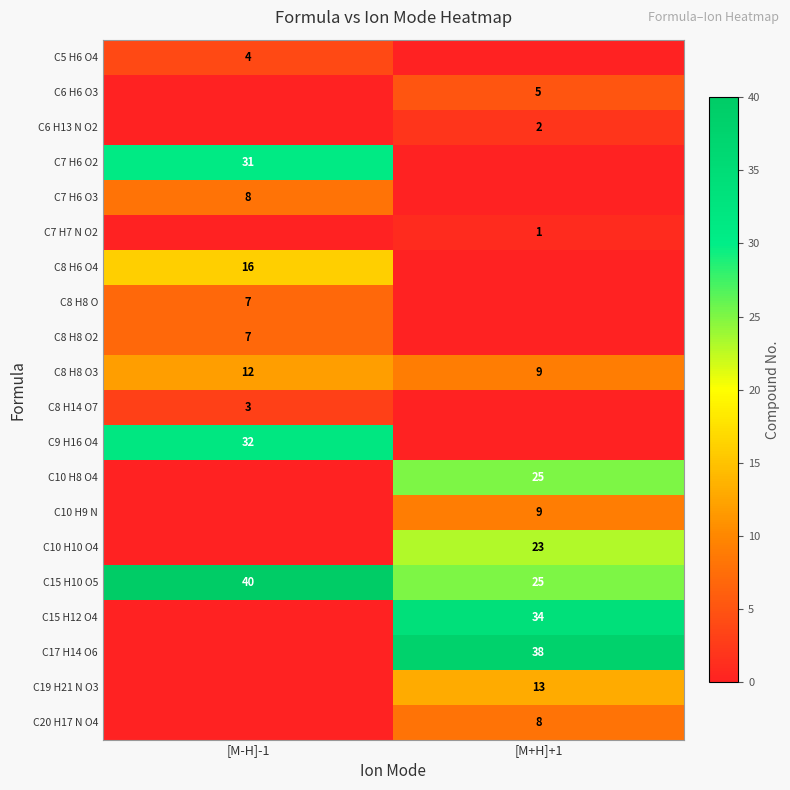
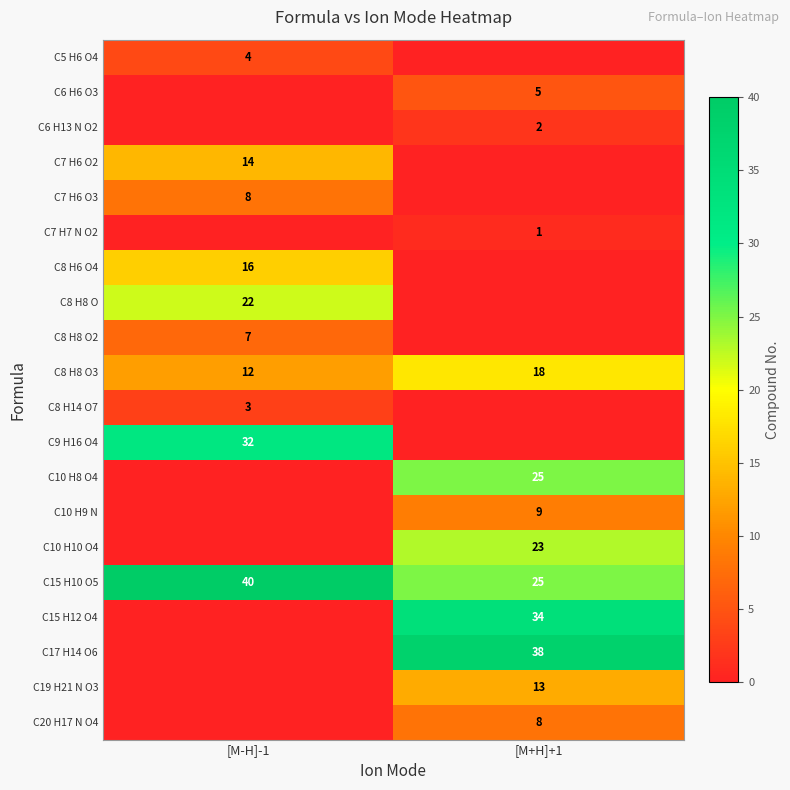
  {
    "C5 H6 O4": {
      "[M-H]-1": 4
    },
    "C6 H6 O3": {
      "[M+H]+1": 5
    },
    "C6 H13 N O2": {
      "[M+H]+1": 2
    },
    "C7 H6 O2": {
-     "[M-H]-1": 31
+     "[M-H]-1": 14
    },
    "C7 H6 O3": {
      "[M-H]-1": 8
    },
    "C7 H7 N O2": {
      "[M+H]+1": 1
    },
    "C8 H6 O4": {
      "[M-H]-1": 16
    },
    "C8 H8 O": {
-     "[M-H]-1": 7
+     "[M-H]-1": 22
    },
    "C8 H8 O2": {
      "[M-H]-1": 7
    },
    "C8 H8 O3": {
      "[M-H]-1": 12,
-     "[M+H]+1": 9
+     "[M+H]+1": 18
    },
    "C8 H14 O7": {
      "[M-H]-1": 3
    },
    "C9 H16 O4": {
      "[M-H]-1": 32
    },
    "C10 H8 O4": {
      "[M+H]+1": 25
    },
    "C10 H9 N": {
      "[M+H]+1": 9
    },
    "C10 H10 O4": {
      "[M+H]+1": 23
    },
    "C15 H10 O5": {
      "[M-H]-1": 40,
      "[M+H]+1": 25
    },
    "C15 H12 O4": {
      "[M+H]+1": 34
    },
    "C17 H14 O6": {
      "[M+H]+1": 38
    },
    "C19 H21 N O3": {
      "[M+H]+1": 13
    },
    "C20 H17 N O4": {
      "[M+H]+1": 8
    }
  }
